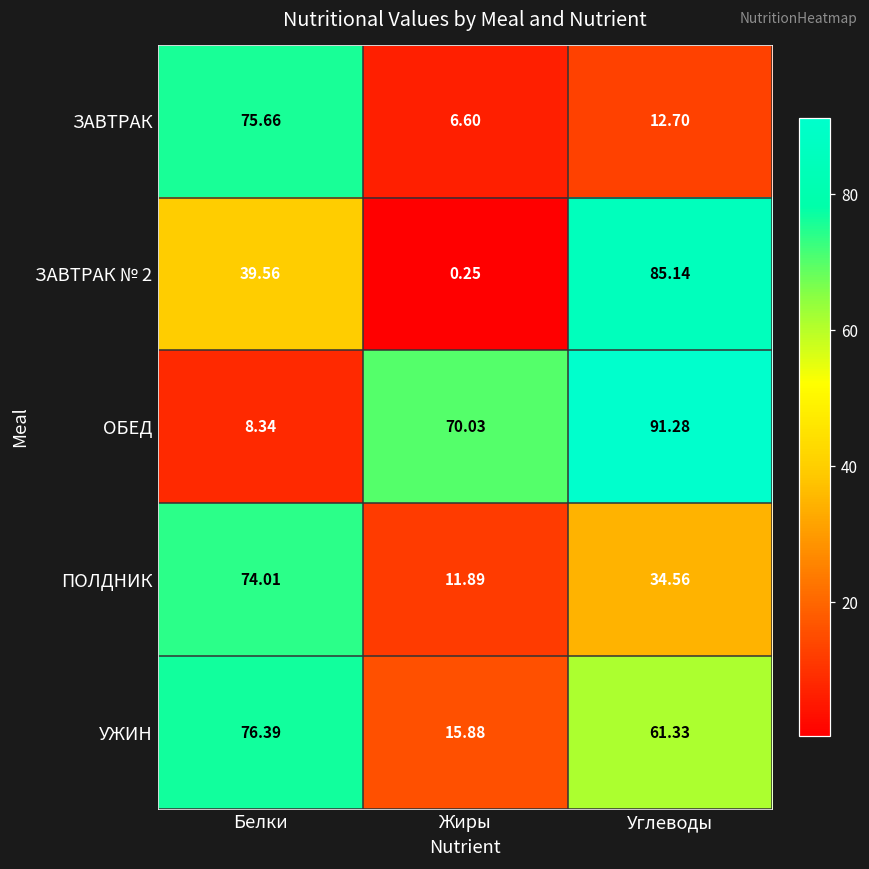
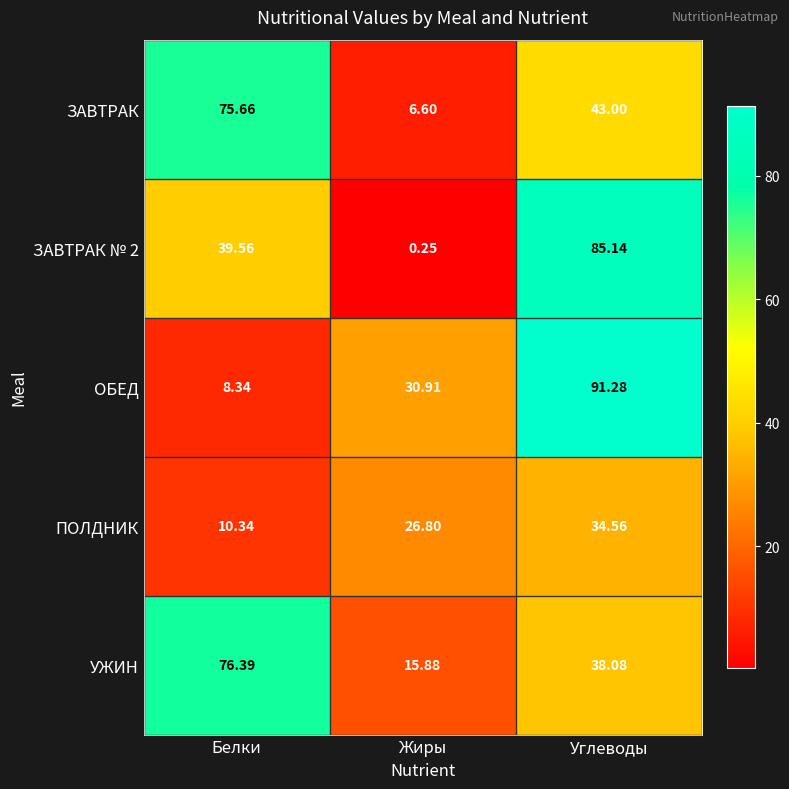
  {
    "ЗАВТРАК": {
      "Белки": 75.66,
      "Жиры": 6.60,
-     "Углеводы": 12.70
+     "Углеводы": 43.00
    },
    "ЗАВТРАК № 2": {
      "Белки": 39.56,
      "Жиры": 0.25,
      "Углеводы": 85.14
    },
    "ОБЕД": {
      "Белки": 8.34,
-     "Жиры": 70.03,
+     "Жиры": 30.91,
      "Углеводы": 91.28
    },
    "ПОЛДНИК": {
-     "Белки": 74.01,
-     "Жиры": 11.89,
+     "Белки": 10.34,
+     "Жиры": 26.80,
      "Углеводы": 34.56
    },
    "УЖИН": {
      "Белки": 76.39,
      "Жиры": 15.88,
-     "Углеводы": 61.33
+     "Углеводы": 38.08
    }
  }
